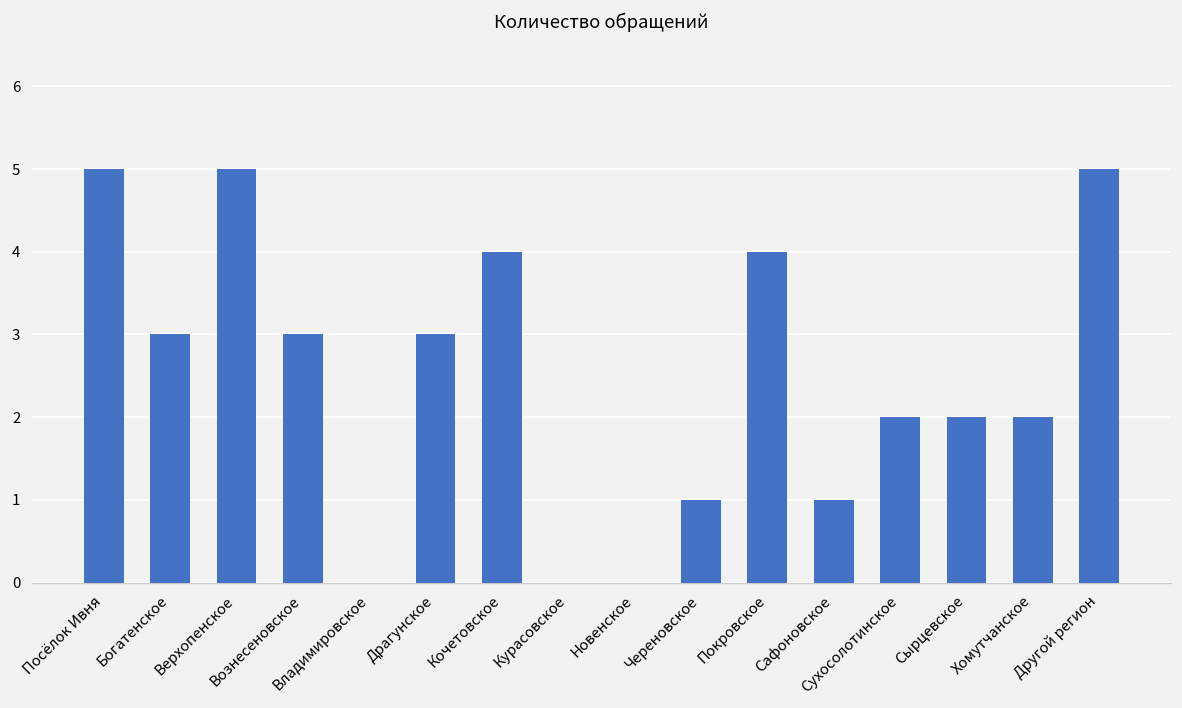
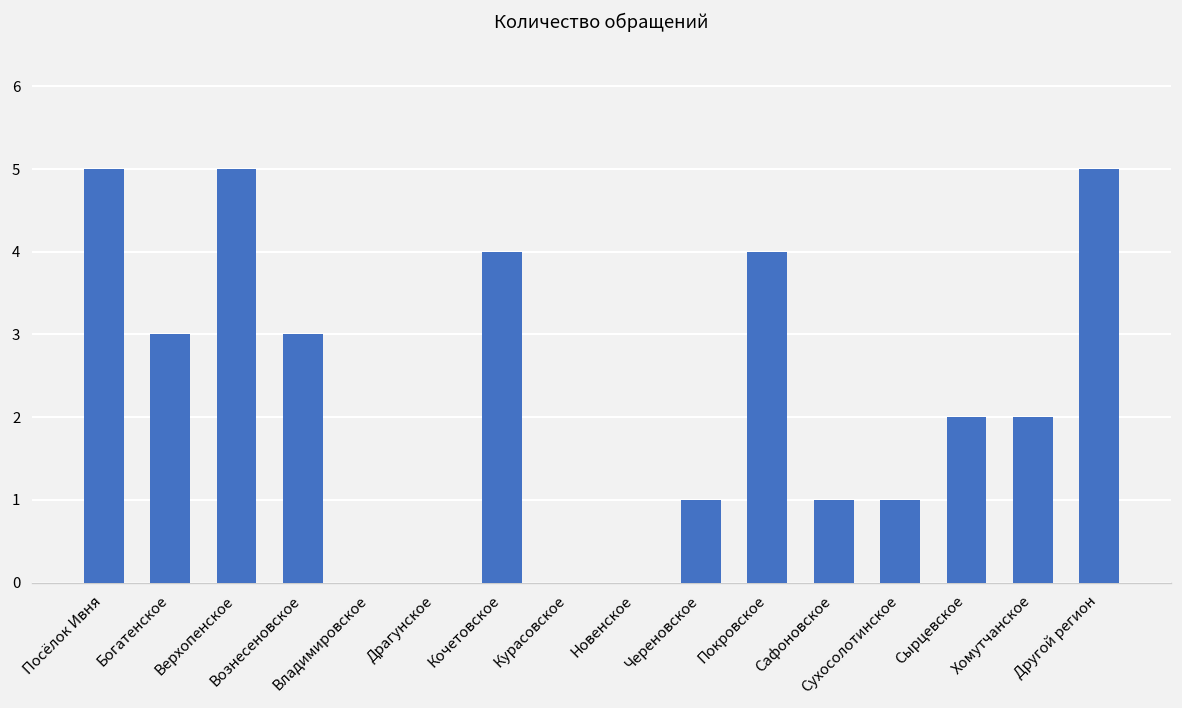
  {
    "Посёлок Ивня": 5,
    "Богатенское": 3,
    "Верхопенское": 5,
    "Вознесеновское": 3,
    "Владимировское": 0,
-   "Драгунское": 3,
+   "Драгунское": 0,
    "Кочетовское": 4,
    "Курасовское": 0,
    "Новенское": 0,
    "Череновское": 1,
    "Покровское": 4,
    "Сафоновское": 1,
-   "Сухосолотинское": 2,
+   "Сухосолотинское": 1,
    "Сырцевское": 2,
    "Хомутчанское": 2,
    "Другой регион": 5
  }
